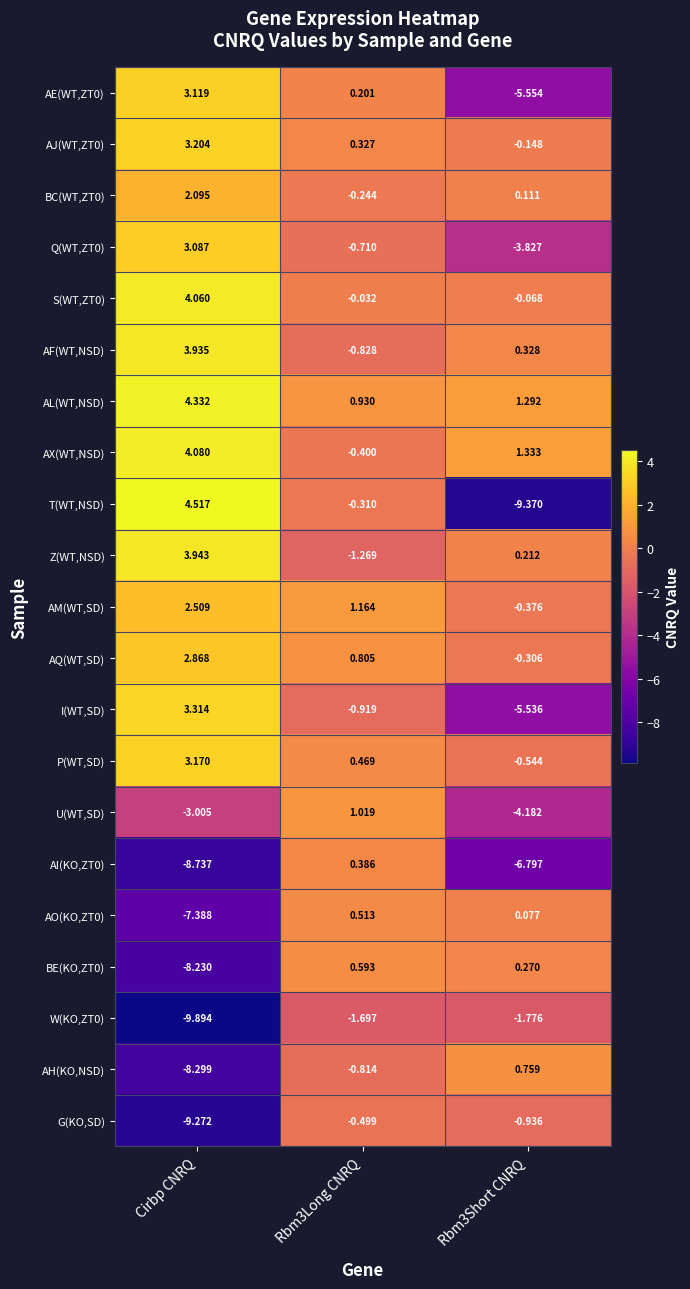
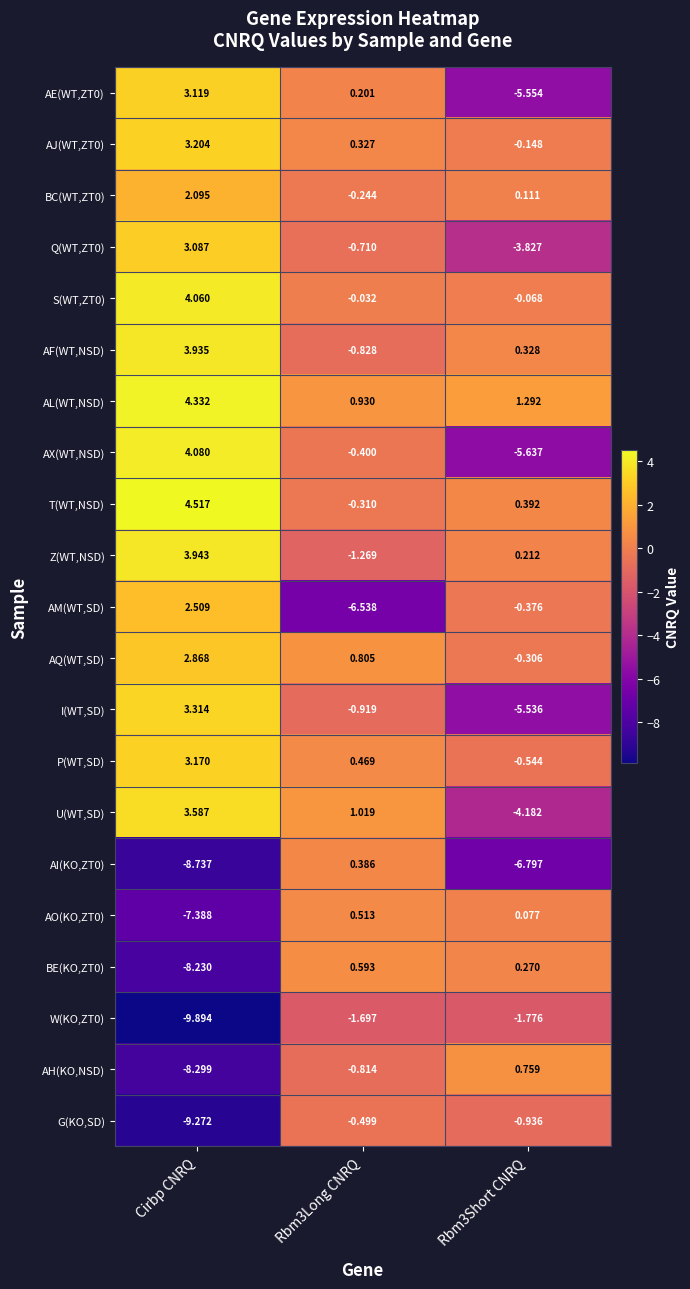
  {
    "AE(WT,ZT0)": {
      "Cirbp CNRQ": 3.119,
      "Rbm3Long CNRQ": 0.201,
      "Rbm3Short CNRQ": -5.554
    },
    "AJ(WT,ZT0)": {
      "Cirbp CNRQ": 3.204,
      "Rbm3Long CNRQ": 0.327,
      "Rbm3Short CNRQ": -0.148
    },
    "BC(WT,ZT0)": {
      "Cirbp CNRQ": 2.095,
      "Rbm3Long CNRQ": -0.244,
      "Rbm3Short CNRQ": 0.111
    },
    "Q(WT,ZT0)": {
      "Cirbp CNRQ": 3.087,
      "Rbm3Long CNRQ": -0.710,
      "Rbm3Short CNRQ": -3.827
    },
    "S(WT,ZT0)": {
      "Cirbp CNRQ": 4.060,
      "Rbm3Long CNRQ": -0.032,
      "Rbm3Short CNRQ": -0.068
    },
    "AF(WT,NSD)": {
      "Cirbp CNRQ": 3.935,
      "Rbm3Long CNRQ": -0.828,
      "Rbm3Short CNRQ": 0.328
    },
    "AL(WT,NSD)": {
      "Cirbp CNRQ": 4.332,
      "Rbm3Long CNRQ": 0.930,
      "Rbm3Short CNRQ": 1.292
    },
    "AX(WT,NSD)": {
      "Cirbp CNRQ": 4.080,
      "Rbm3Long CNRQ": -0.400,
-     "Rbm3Short CNRQ": 1.333
+     "Rbm3Short CNRQ": -5.637
    },
    "T(WT,NSD)": {
      "Cirbp CNRQ": 4.517,
      "Rbm3Long CNRQ": -0.310,
-     "Rbm3Short CNRQ": -9.370
+     "Rbm3Short CNRQ": 0.392
    },
    "Z(WT,NSD)": {
      "Cirbp CNRQ": 3.943,
      "Rbm3Long CNRQ": -1.269,
      "Rbm3Short CNRQ": 0.212
    },
    "AM(WT,SD)": {
      "Cirbp CNRQ": 2.509,
-     "Rbm3Long CNRQ": 1.164,
+     "Rbm3Long CNRQ": -6.538,
      "Rbm3Short CNRQ": -0.376
    },
    "AQ(WT,SD)": {
      "Cirbp CNRQ": 2.868,
      "Rbm3Long CNRQ": 0.805,
      "Rbm3Short CNRQ": -0.306
    },
    "I(WT,SD)": {
      "Cirbp CNRQ": 3.314,
      "Rbm3Long CNRQ": -0.919,
      "Rbm3Short CNRQ": -5.536
    },
    "P(WT,SD)": {
      "Cirbp CNRQ": 3.170,
      "Rbm3Long CNRQ": 0.469,
      "Rbm3Short CNRQ": -0.544
    },
    "U(WT,SD)": {
-     "Cirbp CNRQ": -3.005,
+     "Cirbp CNRQ": 3.587,
      "Rbm3Long CNRQ": 1.019,
      "Rbm3Short CNRQ": -4.182
    },
    "AI(KO,ZT0)": {
      "Cirbp CNRQ": -8.737,
      "Rbm3Long CNRQ": 0.386,
      "Rbm3Short CNRQ": -6.797
    },
    "AO(KO,ZT0)": {
      "Cirbp CNRQ": -7.388,
      "Rbm3Long CNRQ": 0.513,
      "Rbm3Short CNRQ": 0.077
    },
    "BE(KO,ZT0)": {
      "Cirbp CNRQ": -8.230,
      "Rbm3Long CNRQ": 0.593,
      "Rbm3Short CNRQ": 0.270
    },
    "W(KO,ZT0)": {
      "Cirbp CNRQ": -9.894,
      "Rbm3Long CNRQ": -1.697,
      "Rbm3Short CNRQ": -1.776
    },
    "AH(KO,NSD)": {
      "Cirbp CNRQ": -8.299,
      "Rbm3Long CNRQ": -0.814,
      "Rbm3Short CNRQ": 0.759
    },
    "G(KO,SD)": {
      "Cirbp CNRQ": -9.272,
      "Rbm3Long CNRQ": -0.499,
      "Rbm3Short CNRQ": -0.936
    }
  }
